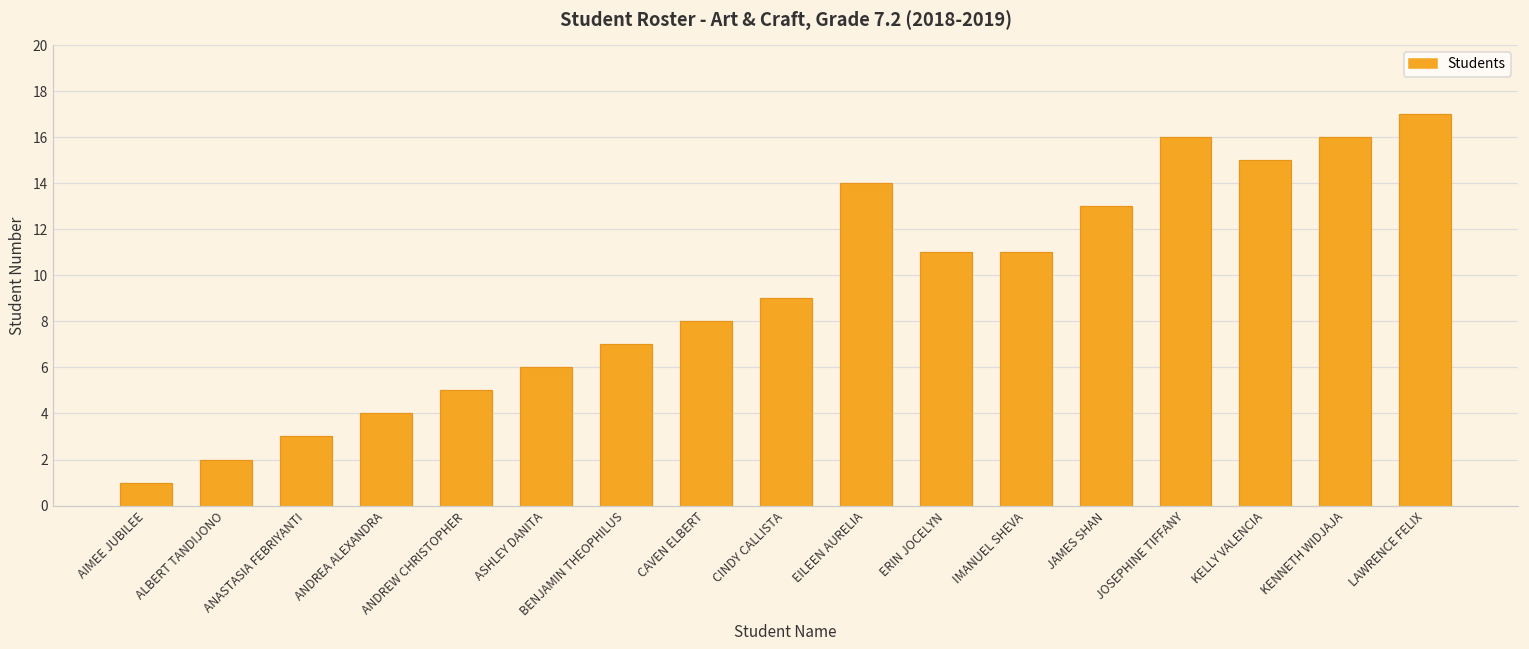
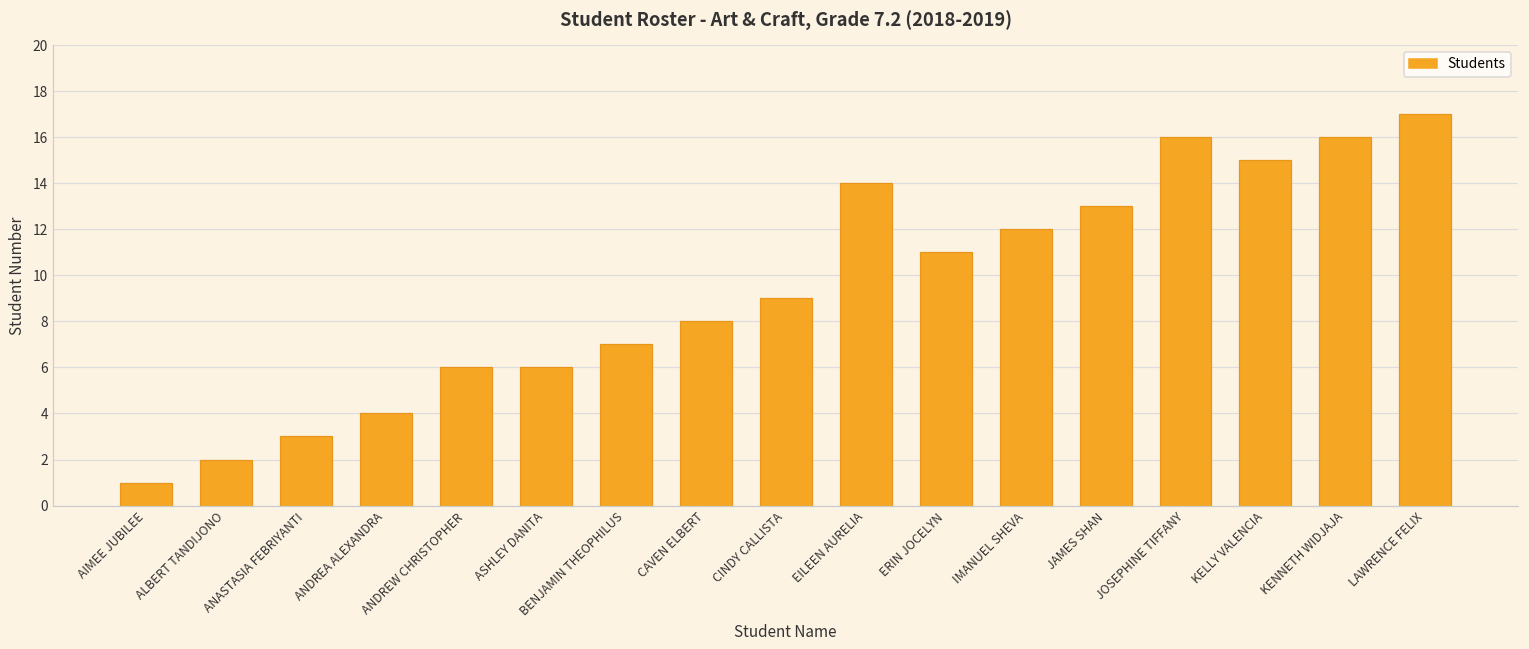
  {
    "AIMEE JUBILEE": 1,
    "ALBERT TANDIJONO": 2,
    "ANASTASIA FEBRIYANTI": 3,
    "ANDREA ALEXANDRA": 4,
-   "ANDREW CHRISTOPHER": 5,
+   "ANDREW CHRISTOPHER": 6,
    "ASHLEY DANITA": 6,
    "BENJAMIN THEOPHILUS": 7,
    "CAVEN ELBERT": 8,
    "CINDY CALLISTA": 9,
    "EILEEN AURELIA": 14,
    "ERIN JOCELYN": 11,
-   "IMANUEL SHEVA": 11,
+   "IMANUEL SHEVA": 12,
    "JAMES SHAN": 13,
    "JOSEPHINE TIFFANY": 16,
    "KELLY VALENCIA": 15,
    "KENNETH WIDJAJA": 16,
    "LAWRENCE FELIX": 17
  }
